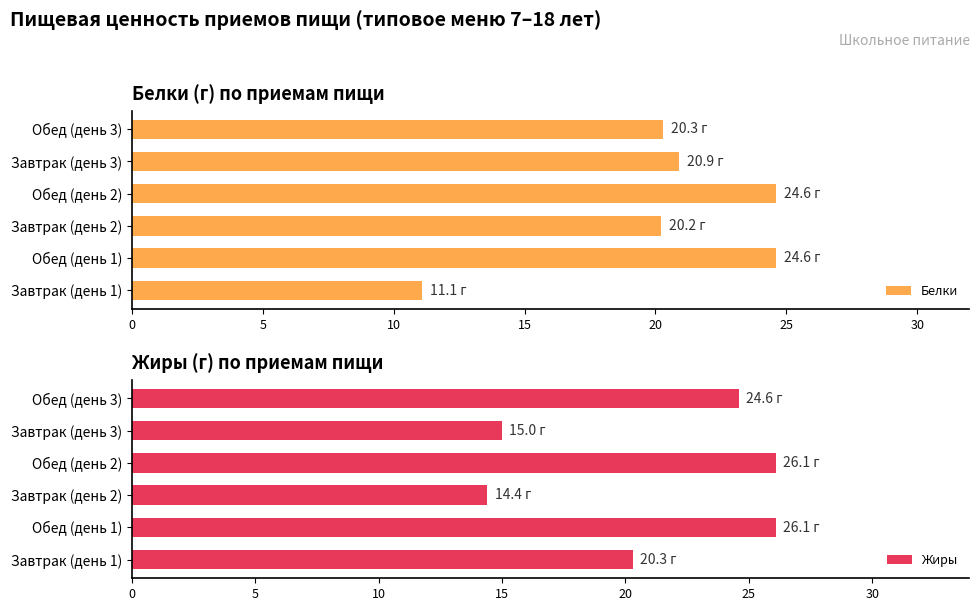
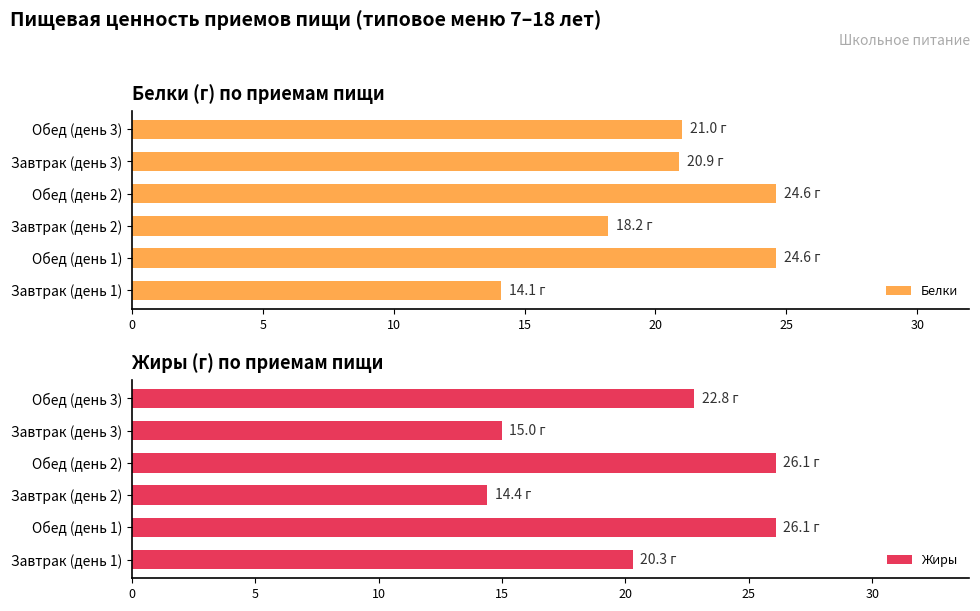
  {
    "Белки (г) по приемам пищи": {
-     "Обед (день 3)": 20.3,
+     "Обед (день 3)": 21.0,
      "Завтрак (день 3)": 20.9,
      "Обед (день 2)": 24.6,
-     "Завтрак (день 2)": 20.2,
+     "Завтрак (день 2)": 18.2,
      "Обед (день 1)": 24.6,
-     "Завтрак (день 1)": 11.1
+     "Завтрак (день 1)": 14.1
    },
    "Жиры (г) по приемам пищи": {
-     "Обед (день 3)": 24.6,
+     "Обед (день 3)": 22.8,
      "Завтрак (день 3)": 15.0,
      "Обед (день 2)": 26.1,
      "Завтрак (день 2)": 14.4,
      "Обед (день 1)": 26.1,
      "Завтрак (день 1)": 20.3
    }
  }
